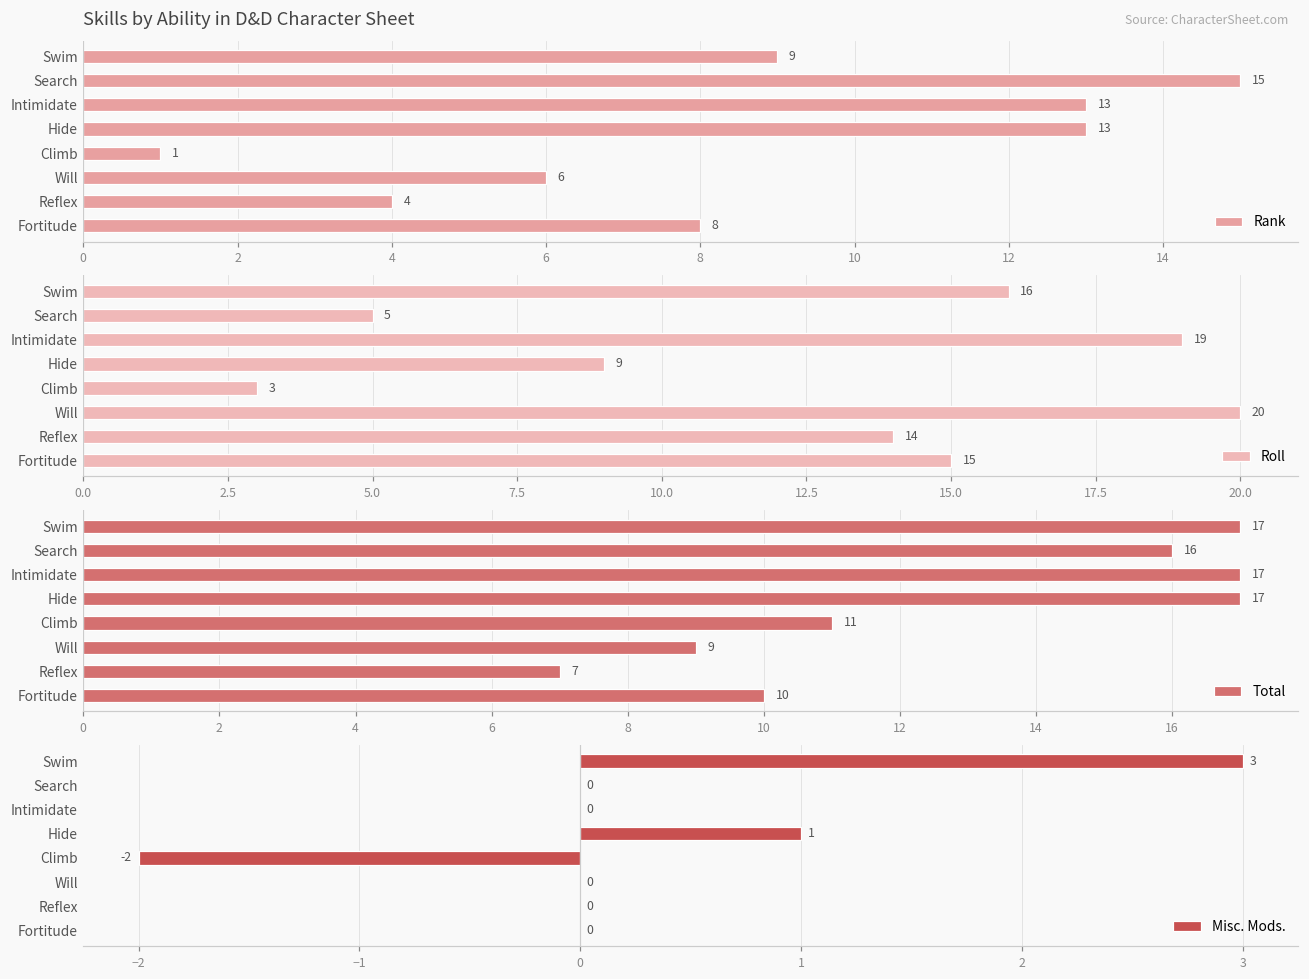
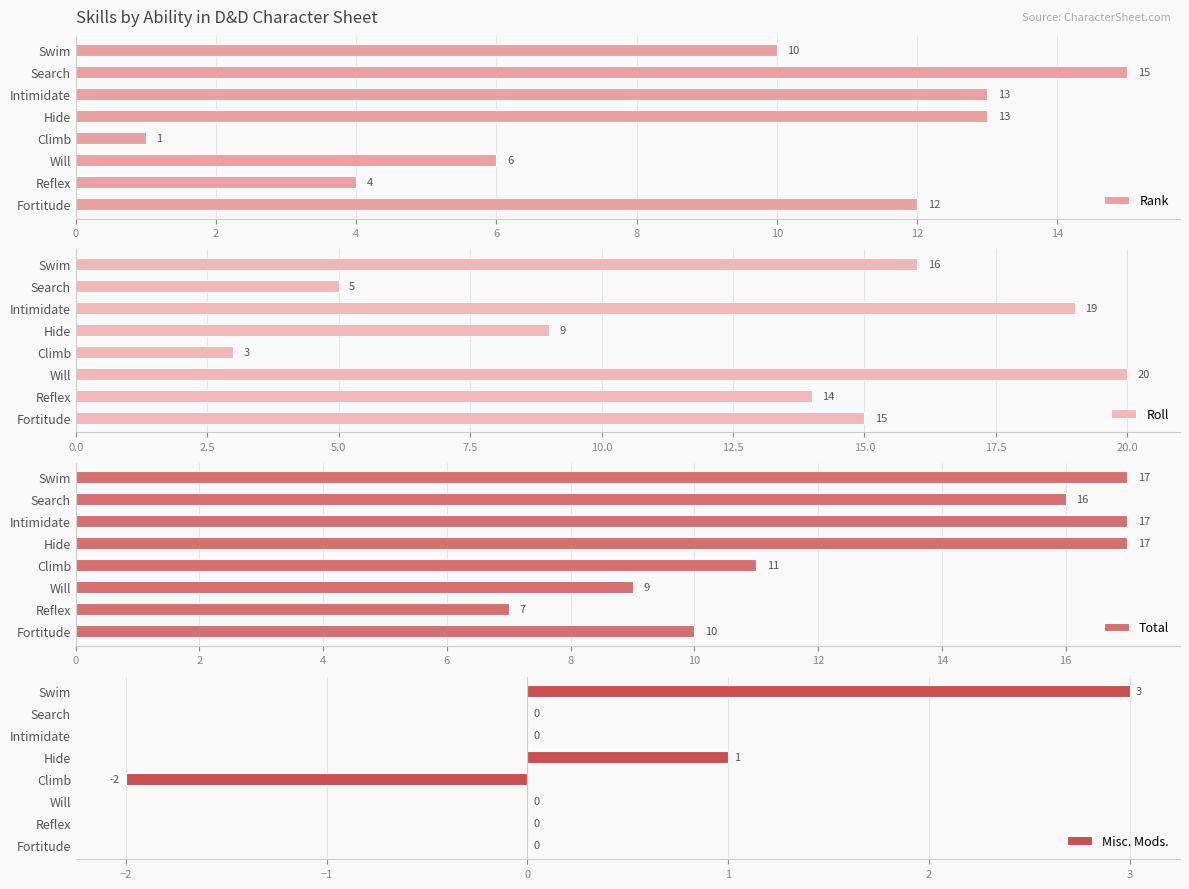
  {
    "Skills by Ability in D&D Character Sheet": {
-     "Swim": 9,
+     "Swim": 10,
      "Search": 15,
      "Intimidate": 13,
      "Hide": 13,
      "Climb": 1,
      "Will": 6,
      "Reflex": 4,
-     "Fortitude": 8
+     "Fortitude": 12
    }
  }
